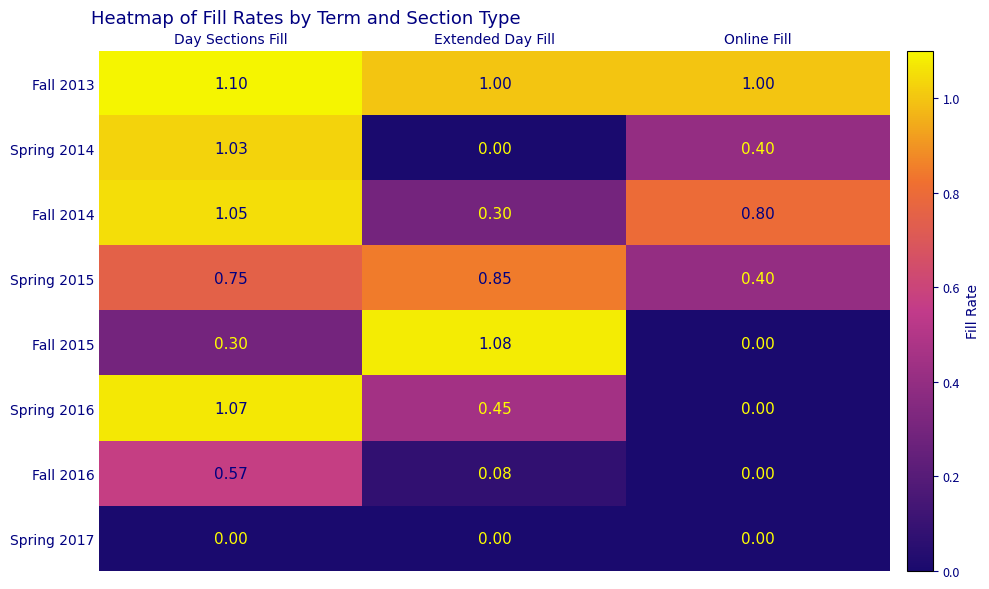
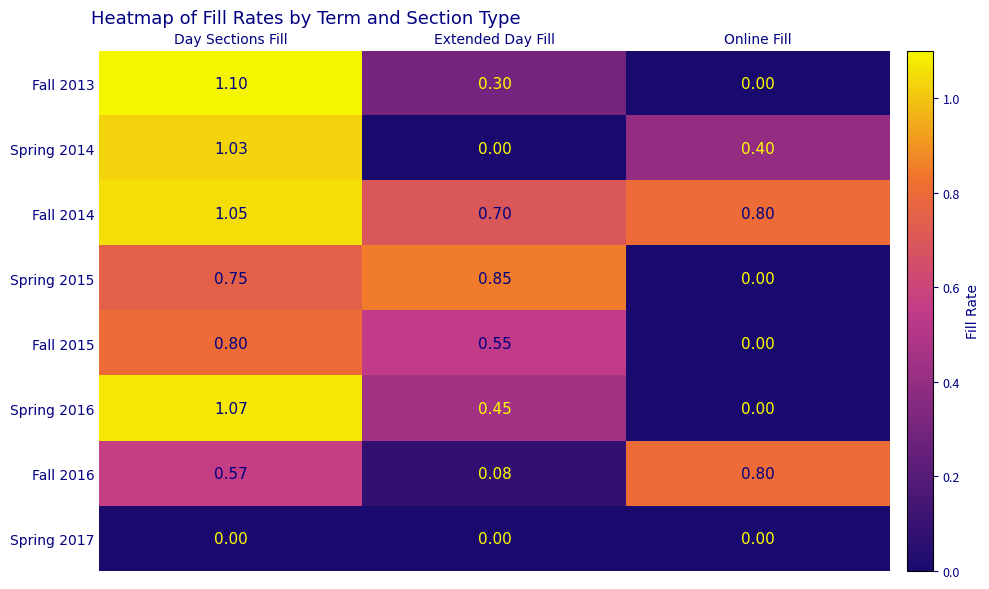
  {
    "Fall 2013": {
      "Day Sections Fill": 1.10,
-     "Extended Day Fill": 1.00,
-     "Online Fill": 1.00
+     "Extended Day Fill": 0.30,
+     "Online Fill": 0.00
    },
    "Spring 2014": {
      "Day Sections Fill": 1.03,
      "Extended Day Fill": 0.00,
      "Online Fill": 0.40
    },
    "Fall 2014": {
      "Day Sections Fill": 1.05,
-     "Extended Day Fill": 0.30,
+     "Extended Day Fill": 0.70,
      "Online Fill": 0.80
    },
    "Spring 2015": {
      "Day Sections Fill": 0.75,
      "Extended Day Fill": 0.85,
-     "Online Fill": 0.40
+     "Online Fill": 0.00
    },
    "Fall 2015": {
-     "Day Sections Fill": 0.30,
-     "Extended Day Fill": 1.08,
+     "Day Sections Fill": 0.80,
+     "Extended Day Fill": 0.55,
      "Online Fill": 0.00
    },
    "Spring 2016": {
      "Day Sections Fill": 1.07,
      "Extended Day Fill": 0.45,
      "Online Fill": 0.00
    },
    "Fall 2016": {
      "Day Sections Fill": 0.57,
      "Extended Day Fill": 0.08,
-     "Online Fill": 0.00
+     "Online Fill": 0.80
    },
    "Spring 2017": {
      "Day Sections Fill": 0.00,
      "Extended Day Fill": 0.00,
      "Online Fill": 0.00
    }
  }
